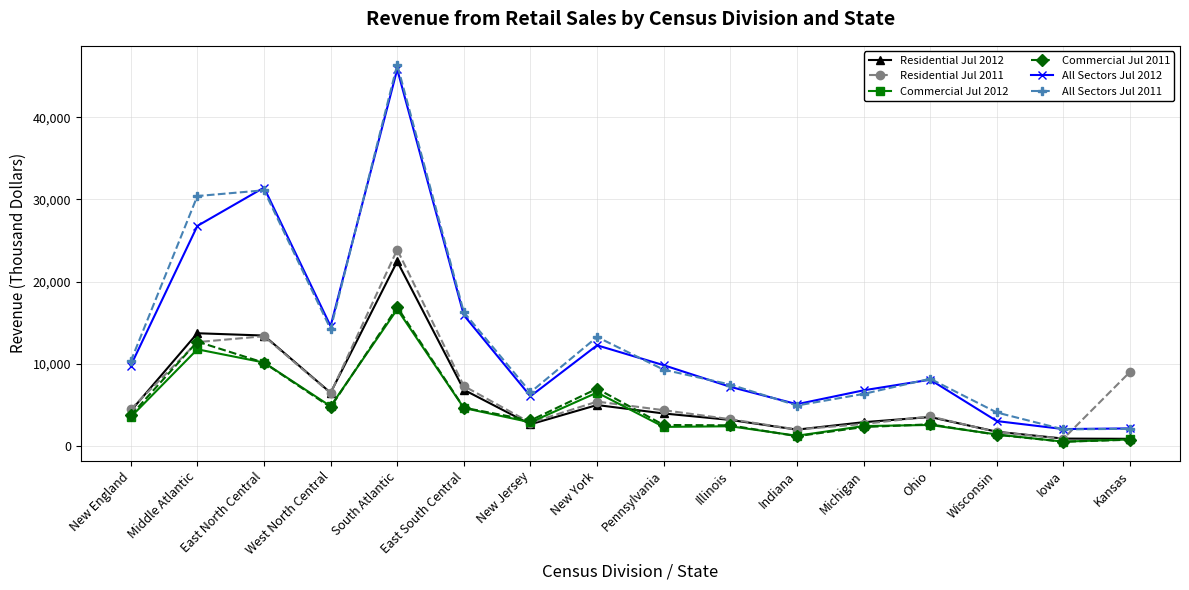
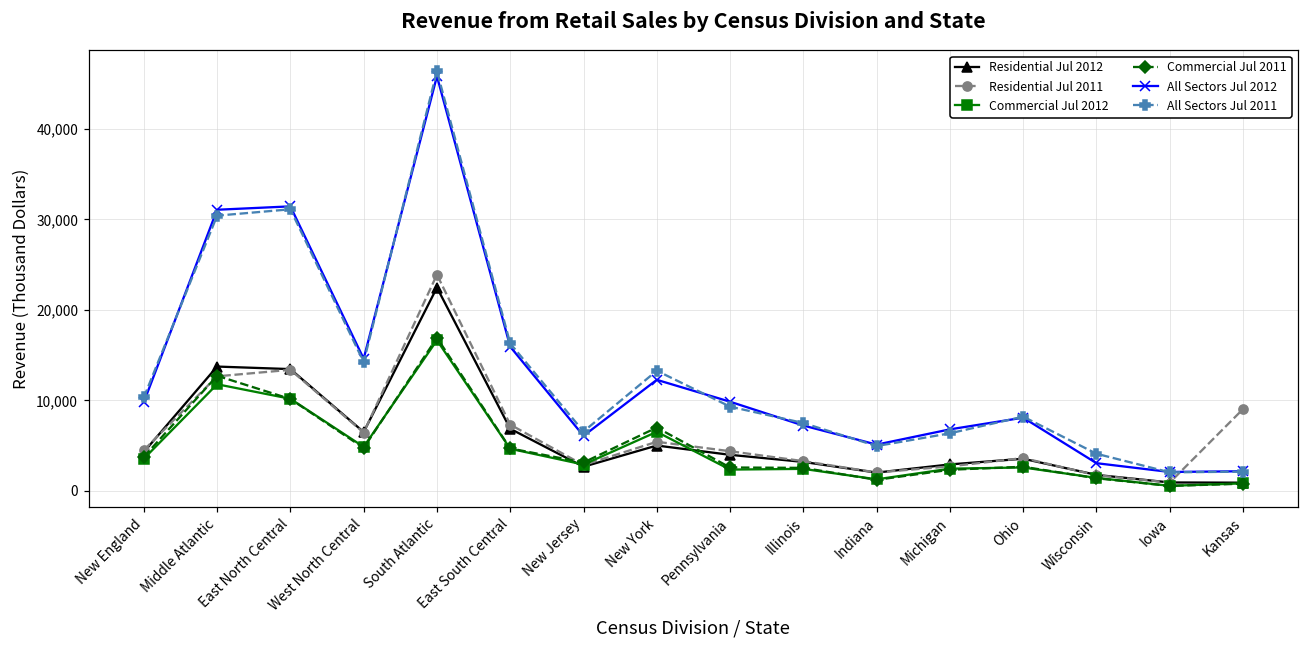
  {
    "Residential Jul 2012": {
      "Middle Atlantic": "14,000",
      "South Atlantic": "22,000",
      "East South Central": "7,000",
      "New York": "5,000",
      "Pennsylvania": "4,000"
    },
    "Residential Jul 2011": {
      "South Atlantic": "24,000",
      "East South Central": "7,000",
      "New York": "5,000",
      "Pennsylvania": "4,000",
      "Kansas": "9,000"
    },
    "All Sectors Jul 2012": {
      "New England": "10,000",
-     "Middle Atlantic": "27,000",
+     "Middle Atlantic": "31,000",
      "East North Central": "31,000",
      "West North Central": "15,000",
      "South Atlantic": "46,000",
      "East South Central": "16,000",
      "New Jersey": "6,000",
      "New York": "12,000",
      "Pennsylvania": "10,000",
      "Michigan": "7,000",
      "Wisconsin": "3,000"
    },
    "All Sectors Jul 2011": {
      "New England": "10,000",
      "Middle Atlantic": "30,000",
      "East North Central": "31,000",
      "West North Central": "14,000",
      "South Atlantic": "46,000",
      "East South Central": "16,000",
      "New Jersey": "7,000",
      "New York": "13,000",
      "Pennsylvania": "9,000",
      "Michigan": "6,000",
      "Wisconsin": "4,000"
    }
  }
